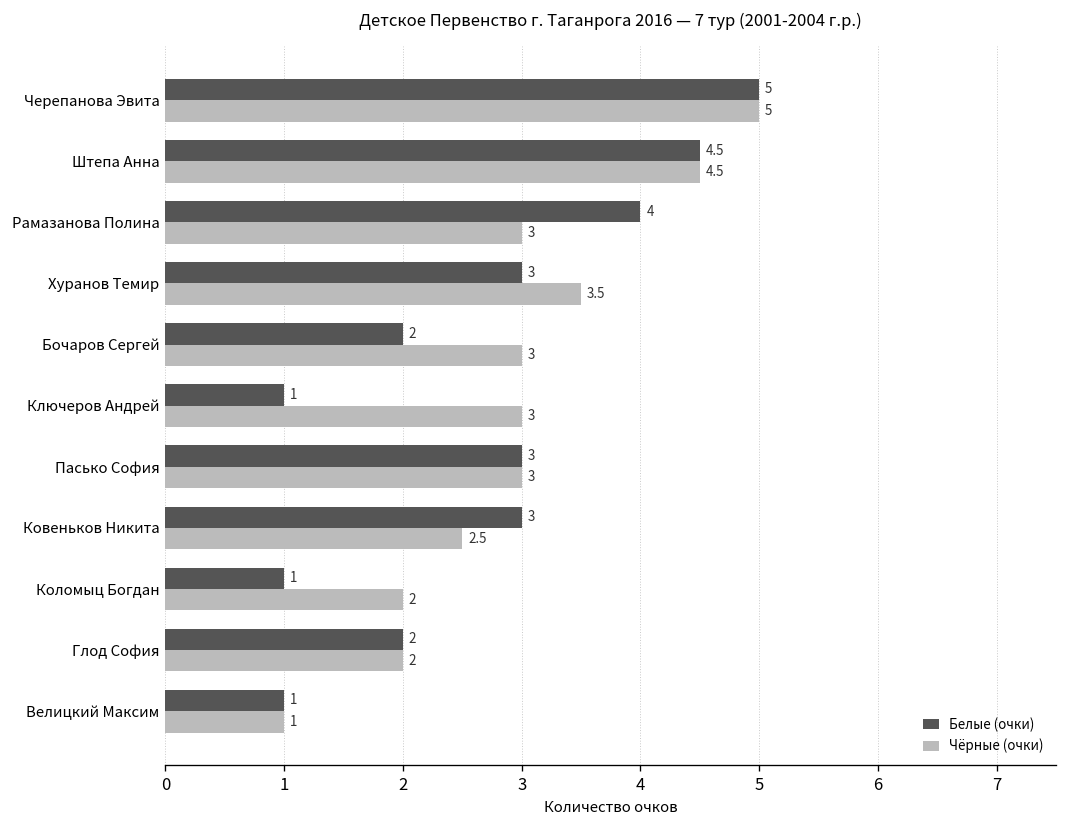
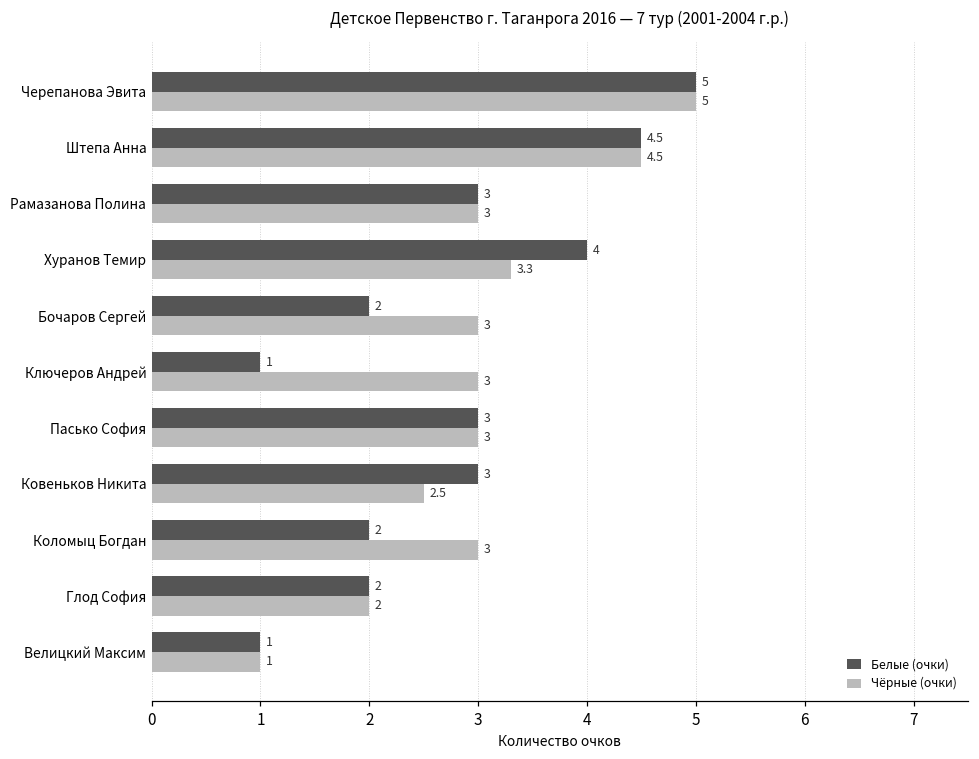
  {
    "Белые (очки)": {
      "Черепанова Эвита": 5,
      "Штепа Анна": 4.5,
-     "Рамазанова Полина": 4,
-     "Хуранов Темир": 3,
+     "Рамазанова Полина": 3,
+     "Хуранов Темир": 4,
      "Бочаров Сергей": 2,
      "Ключеров Андрей": 1,
      "Пасько София": 3,
      "Ковеньков Никита": 3,
-     "Коломыц Богдан": 1,
+     "Коломыц Богдан": 2,
      "Глод София": 2,
      "Велицкий Максим": 1
    },
    "Чёрные (очки)": {
      "Черепанова Эвита": 5,
      "Штепа Анна": 4.5,
      "Рамазанова Полина": 3,
-     "Хуранов Темир": 3.5,
+     "Хуранов Темир": 3.3,
      "Бочаров Сергей": 3,
      "Ключеров Андрей": 3,
      "Пасько София": 3,
      "Ковеньков Никита": 2.5,
-     "Коломыц Богдан": 2,
+     "Коломыц Богдан": 3,
      "Глод София": 2,
      "Велицкий Максим": 1
    }
  }
